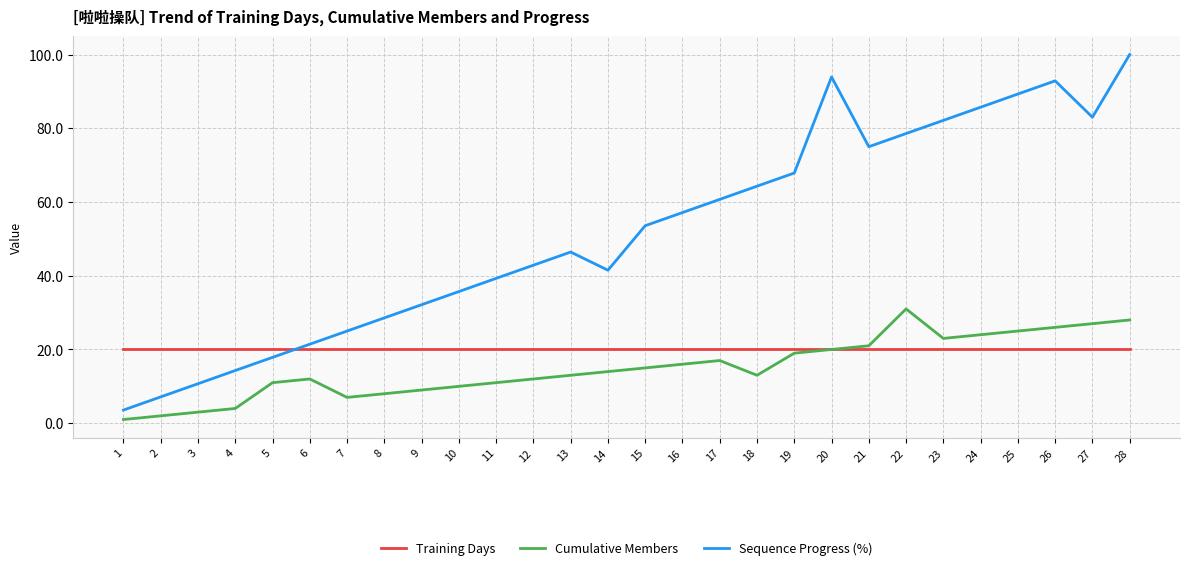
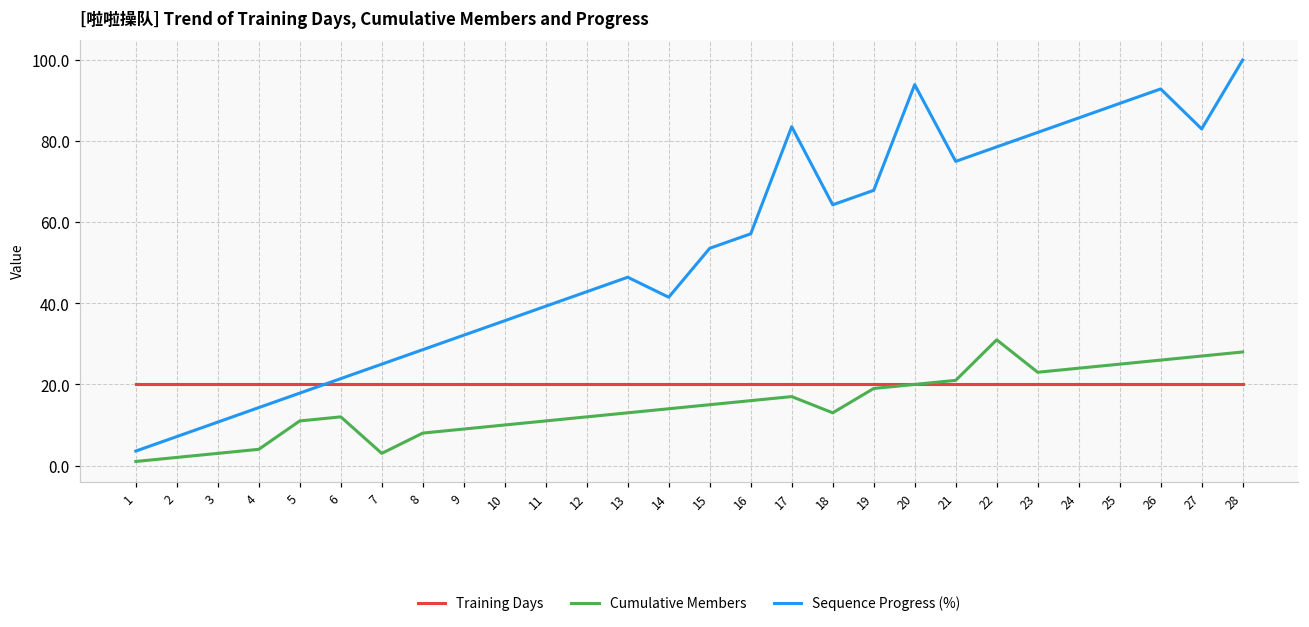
  {
    "Training Days": {
      "1": 20,
      "2": 20,
      "3": 20,
      "4": 20,
      "5": 20,
      "6": 20,
      "7": 20,
      "8": 20,
      "9": 20,
      "10": 20,
      "11": 20,
      "12": 20,
      "13": 20,
      "14": 20,
      "15": 20,
      "16": 20,
      "17": 20,
      "18": 20,
      "19": 20,
      "21": 20,
      "22": 20,
      "23": 20,
      "24": 20,
      "25": 20,
      "26": 20,
      "27": 20,
      "28": 20
    },
    "Cumulative Members": {
      "1": 1,
      "2": 2,
      "3": 3,
      "4": 4,
      "5": 11,
      "6": 12,
-     "7": 7,
+     "7": 3,
      "8": 8,
      "9": 9,
      "10": 10,
      "11": 11,
      "12": 12,
      "13": 13,
      "14": 14,
      "15": 15,
      "16": 16,
      "17": 17,
      "18": 13,
      "19": 19,
      "21": 21,
      "22": 31,
      "23": 23,
      "24": 24,
      "25": 25,
      "26": 26,
      "27": 27,
      "28": 28
    },
    "Sequence Progress (%)": {
      "1": 4,
      "2": 7,
      "3": 11,
      "4": 14,
      "5": 18,
      "6": 21,
      "7": 25,
      "8": 29,
      "9": 32,
      "10": 36,
      "11": 39,
      "12": 43,
      "13": 46,
      "14": 42,
      "15": 54,
      "16": 57,
-     "17": 61,
+     "17": 84,
      "18": 64,
      "19": 68,
      "20": 94,
      "21": 75,
      "22": 79,
      "23": 82,
      "24": 86,
      "25": 89,
      "26": 93,
      "27": 83,
      "28": 100
    }
  }
